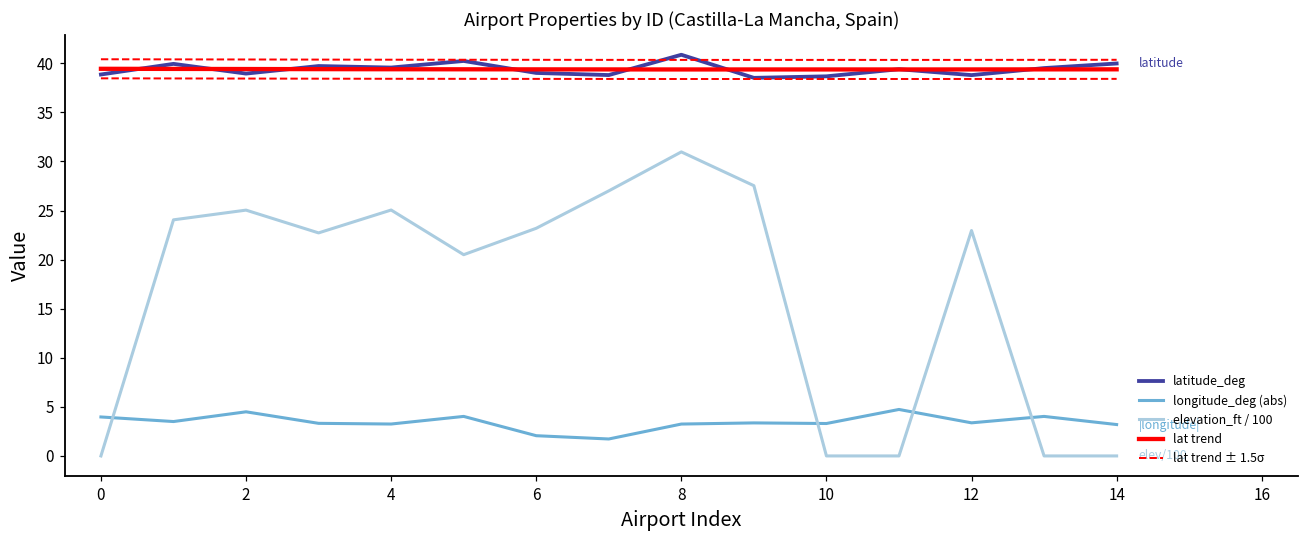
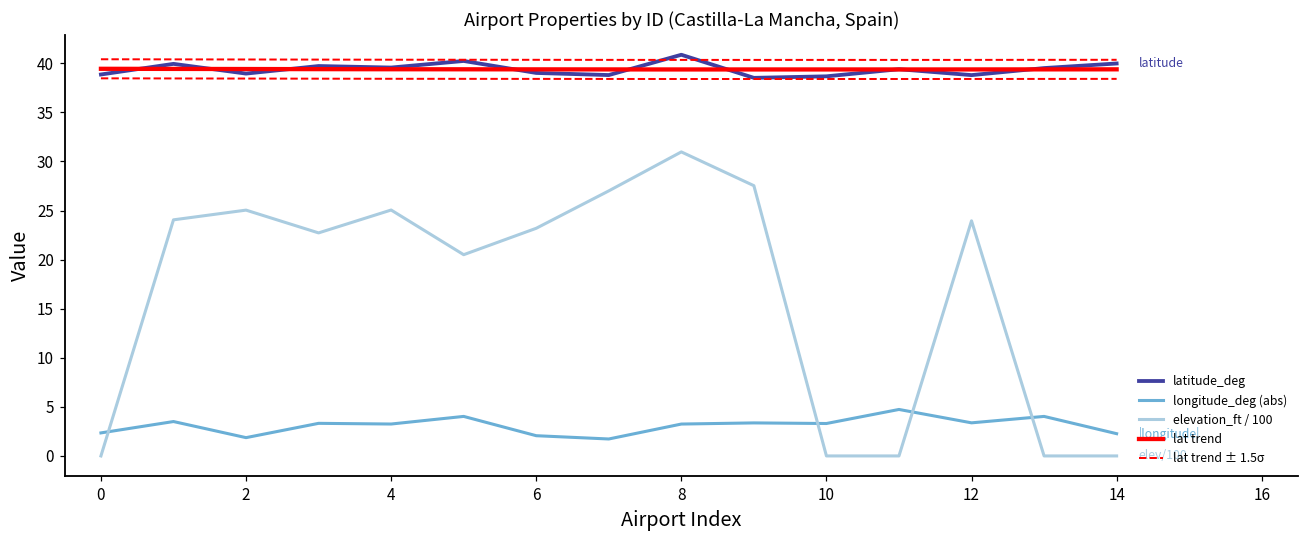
  {
    "latitude_deg": {
      "0": 39,
      "2": 39,
      "6": 39,
      "8": 41,
      "12": 39,
      "14": 40
    },
    "longitude_deg (abs)": {
-     "0": 4,
-     "2": 4,
+     "0": 2,
+     "2": 2,
      "4": 3,
      "6": 2,
      "8": 3,
      "10": 3,
      "12": 3,
-     "14": 3
+     "14": 2
    },
    "elevation_ft / 100": {
      "0": 0,
      "2": 25,
      "4": 25,
      "6": 23,
      "8": 31,
      "10": 0,
-     "12": 23
+     "12": 24
    }
  }
